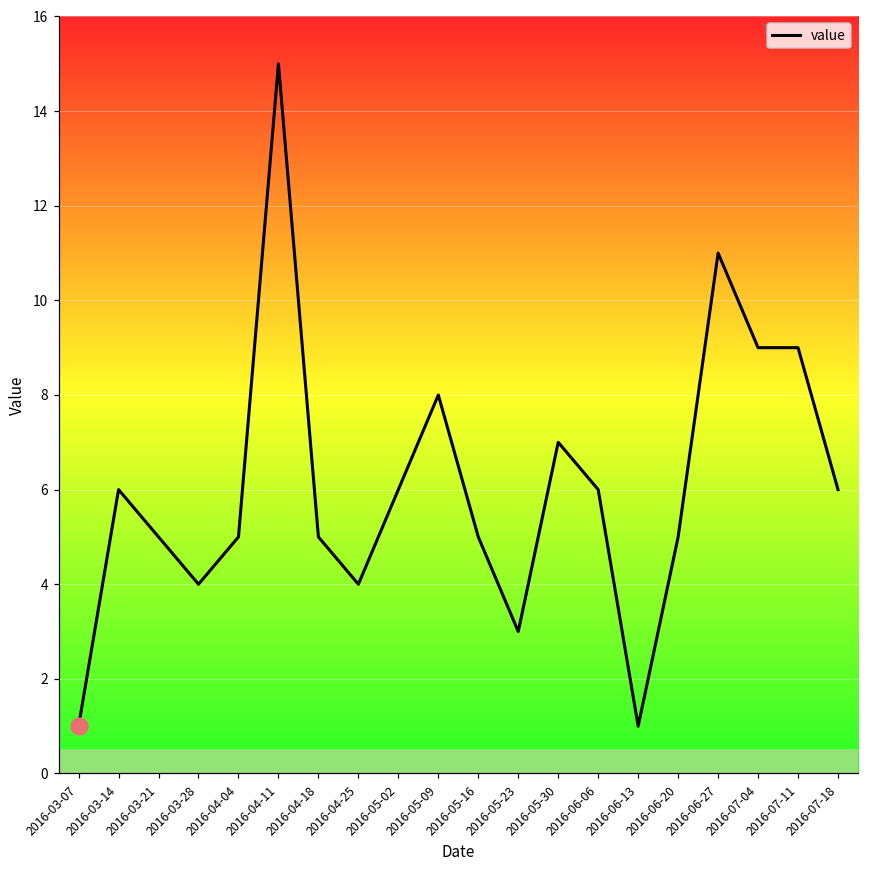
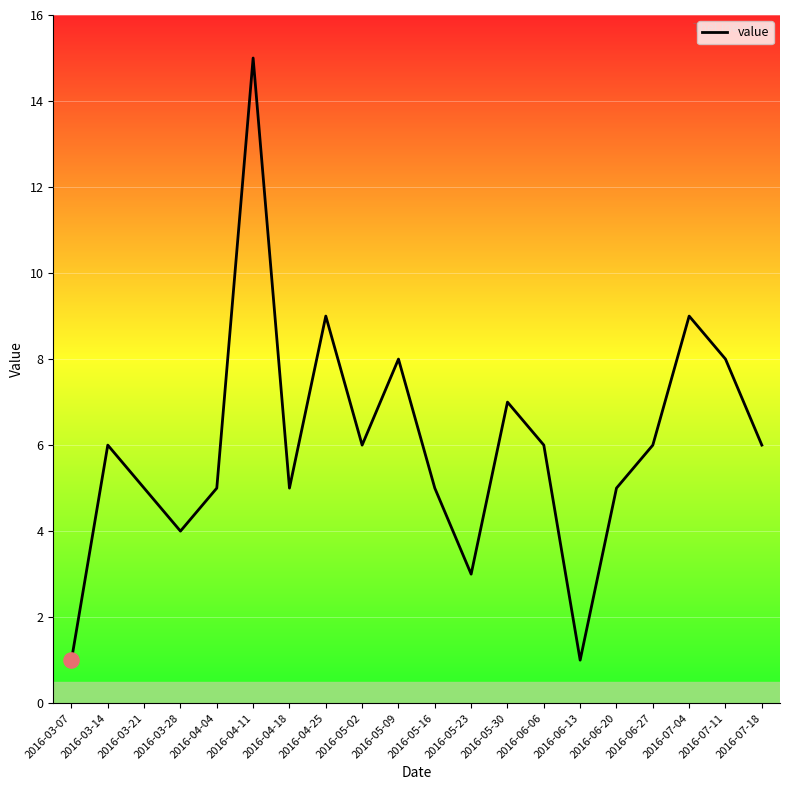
  {
    "value": {
      "2016-03-14": 6,
      "2016-03-21": 5,
      "2016-03-28": 4,
      "2016-04-04": 5,
      "2016-04-11": 15,
      "2016-04-18": 5,
-     "2016-04-25": 4,
+     "2016-04-25": 9,
      "2016-05-02": 6,
      "2016-05-09": 8,
      "2016-05-16": 5,
      "2016-05-23": 3,
      "2016-05-30": 7,
      "2016-06-06": 6,
      "2016-06-13": 1,
      "2016-06-20": 5,
-     "2016-06-27": 11,
+     "2016-06-27": 6,
      "2016-07-04": 9,
-     "2016-07-11": 9,
+     "2016-07-11": 8,
      "2016-07-18": 6
    }
  }
